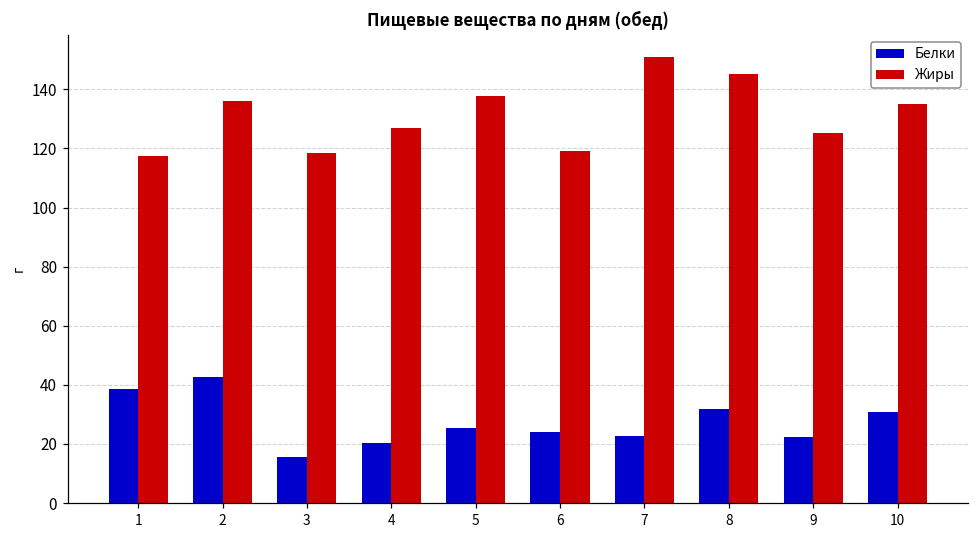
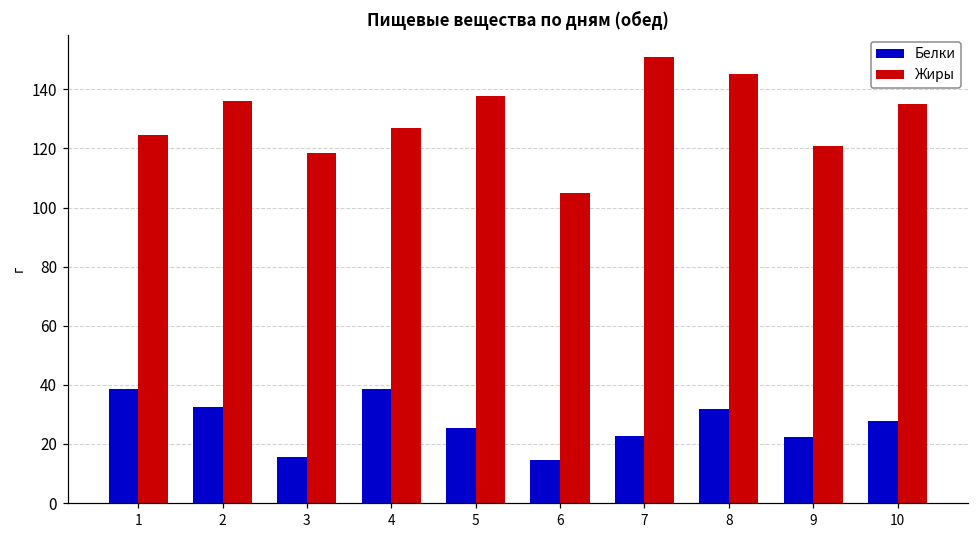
  {
    "Белки": {
      "1": 39,
-     "2": 43,
+     "2": 32,
      "3": 16,
-     "4": 20,
+     "4": 39,
      "5": 25,
-     "6": 24,
+     "6": 14,
      "7": 23,
      "8": 32,
      "9": 22,
-     "10": 31
+     "10": 28
    },
    "Жиры": {
-     "1": 118,
+     "1": 125,
      "2": 136,
      "3": 118,
      "4": 127,
      "5": 138,
-     "6": 119,
+     "6": 105,
      "7": 151,
      "8": 145,
-     "9": 125,
+     "9": 121,
      "10": 135
    }
  }
